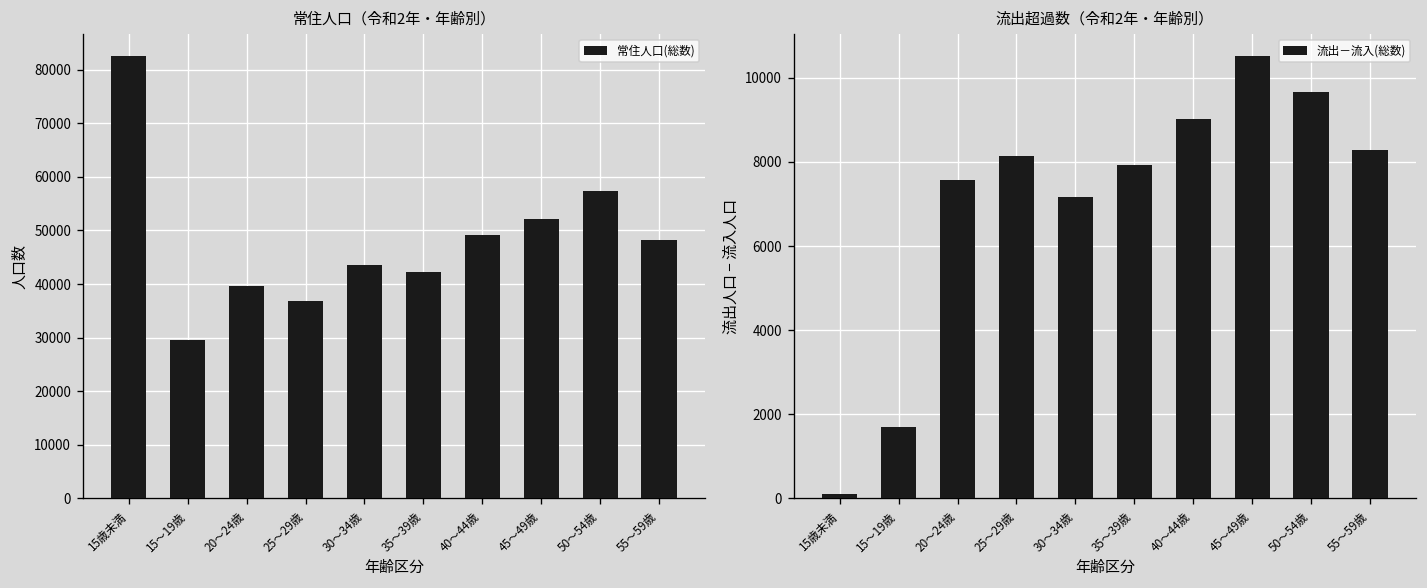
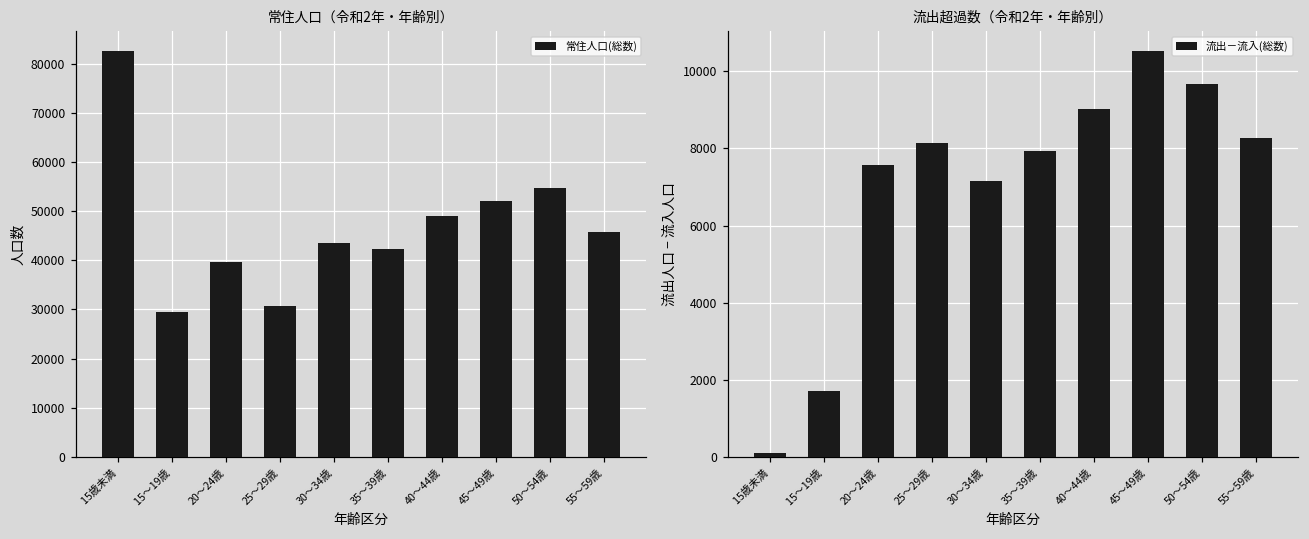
  {
    "常住人口（令和2年・年齢別）": {
      "15歳未満": 83000,
      "15～19歳": 29000,
      "20～24歳": 40000,
-     "25～29歳": 37000,
+     "25～29歳": 31000,
      "30～34歳": 44000,
      "35～39歳": 42000,
      "40～44歳": 49000,
      "45～49歳": 52000,
-     "50～54歳": 57000,
-     "55～59歳": 48000
+     "50～54歳": 55000,
+     "55～59歳": 46000
    },
    "流出超過数（令和2年・年齢別）": {
      "15歳未満": 100,
      "15～19歳": 1700,
      "20～24歳": 7600,
      "25～29歳": 8200,
      "30～34歳": 7200,
      "35～39歳": 7900,
      "40～44歳": 9000,
      "45～49歳": 10500,
      "50～54歳": 9700,
      "55～59歳": 8300
    }
  }
